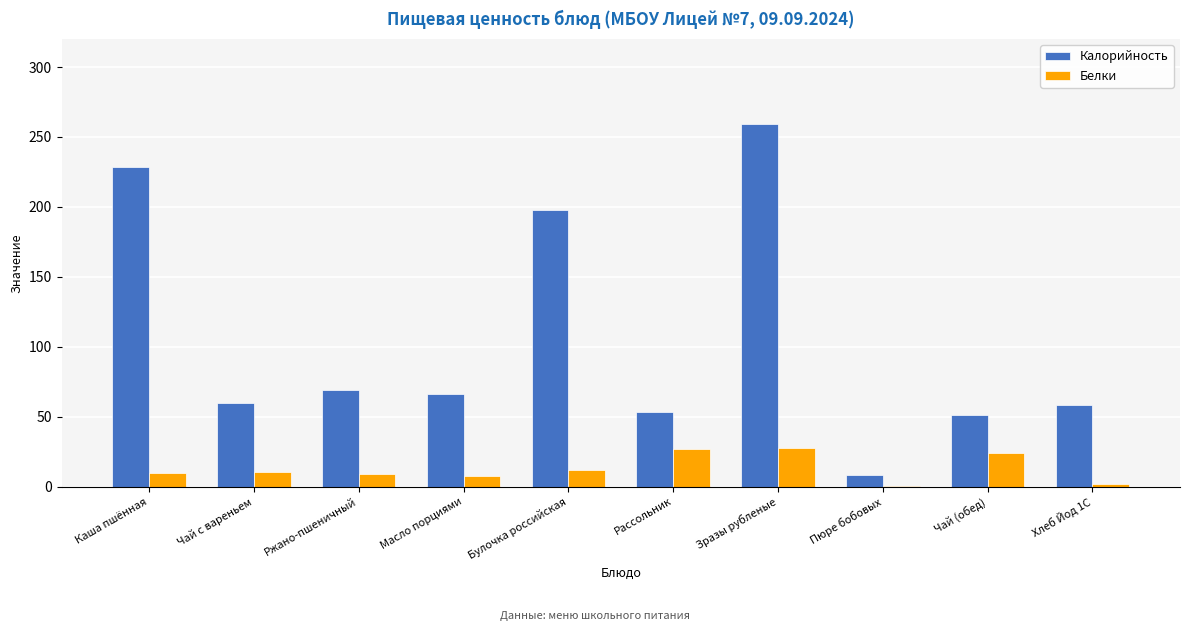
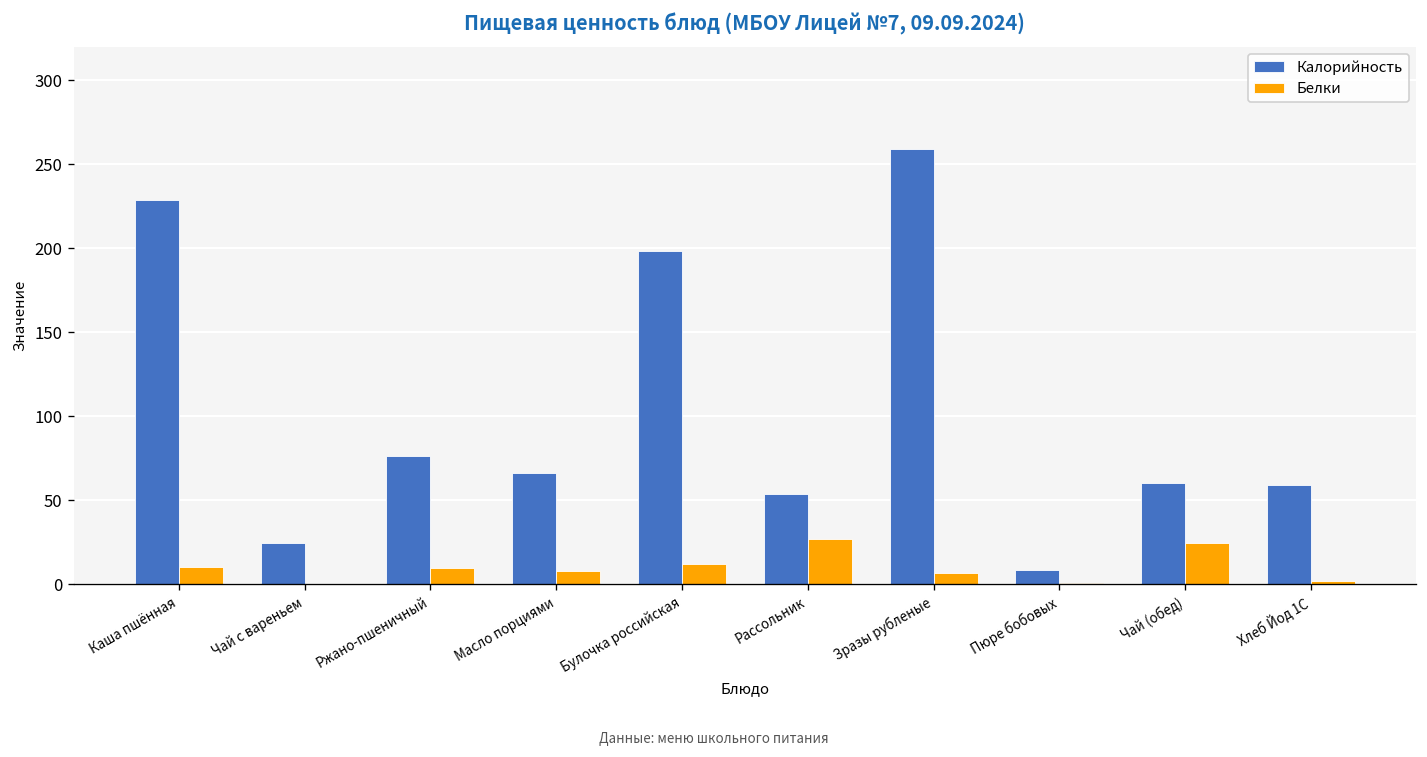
  {
    "Калорийность": {
      "Каша пшённая": 229,
-     "Чай с вареньем": 60,
-     "Ржано-пшеничный": 69,
+     "Чай с вареньем": 24,
+     "Ржано-пшеничный": 76,
      "Масло порциями": 66,
      "Булочка российская": 198,
      "Рассольник": 54,
      "Зразы рубленые": 259,
      "Пюре бобовых": 8,
-     "Чай (обед)": 52,
+     "Чай (обед)": 60,
      "Хлеб Йод 1С": 59
    },
    "Белки": {
      "Каша пшённая": 10,
-     "Чай с вареньем": 11,
+     "Чай с вареньем": 0,
      "Ржано-пшеничный": 9,
      "Масло порциями": 8,
      "Булочка российская": 12,
      "Рассольник": 27,
-     "Зразы рубленые": 28,
+     "Зразы рубленые": 7,
      "Чай (обед)": 24,
      "Хлеб Йод 1С": 2
    }
  }
